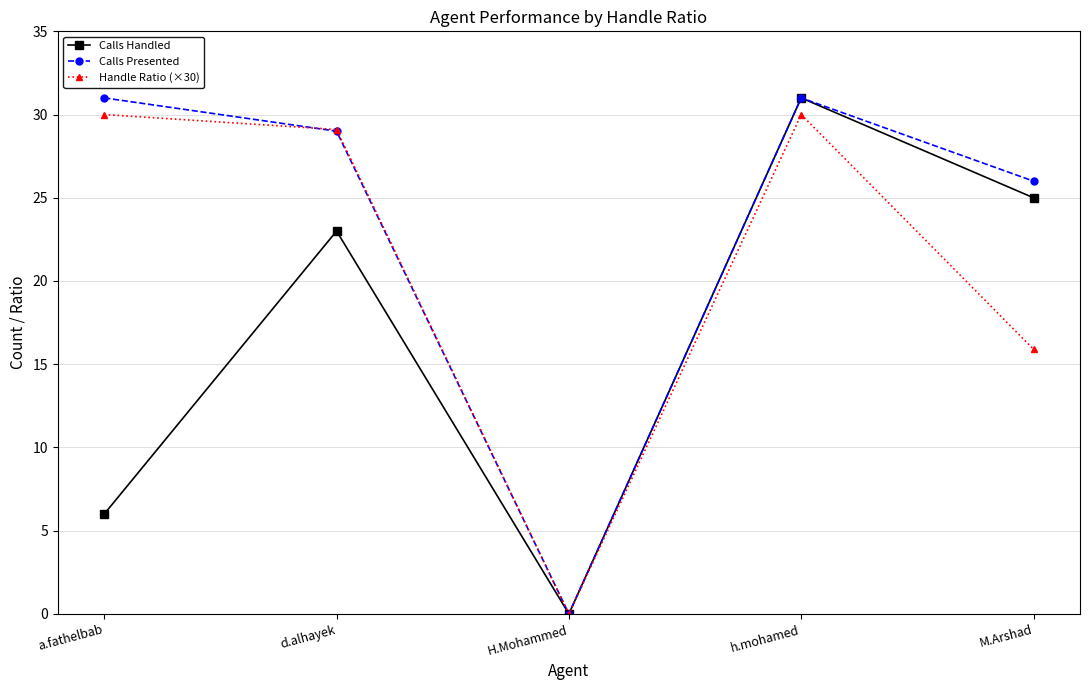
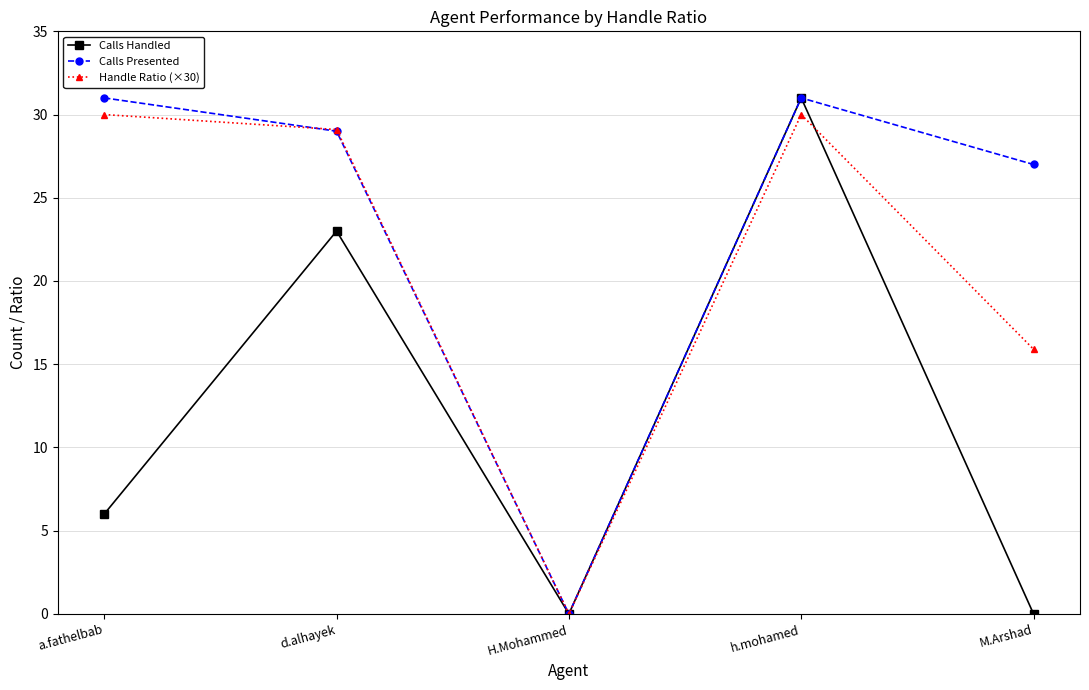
  {
    "Calls Handled": {
      "a.fathelbab": 6,
      "d.alhayek": 23,
-     "M.Arshad": 25
+     "M.Arshad": 0
    },
    "Calls Presented": {
      "a.fathelbab": 31,
-     "M.Arshad": 26
+     "M.Arshad": 27
    },
    "Handle Ratio (×30)": {
      "a.fathelbab": 30,
      "h.mohamed": 30,
      "M.Arshad": 16
    }
  }
